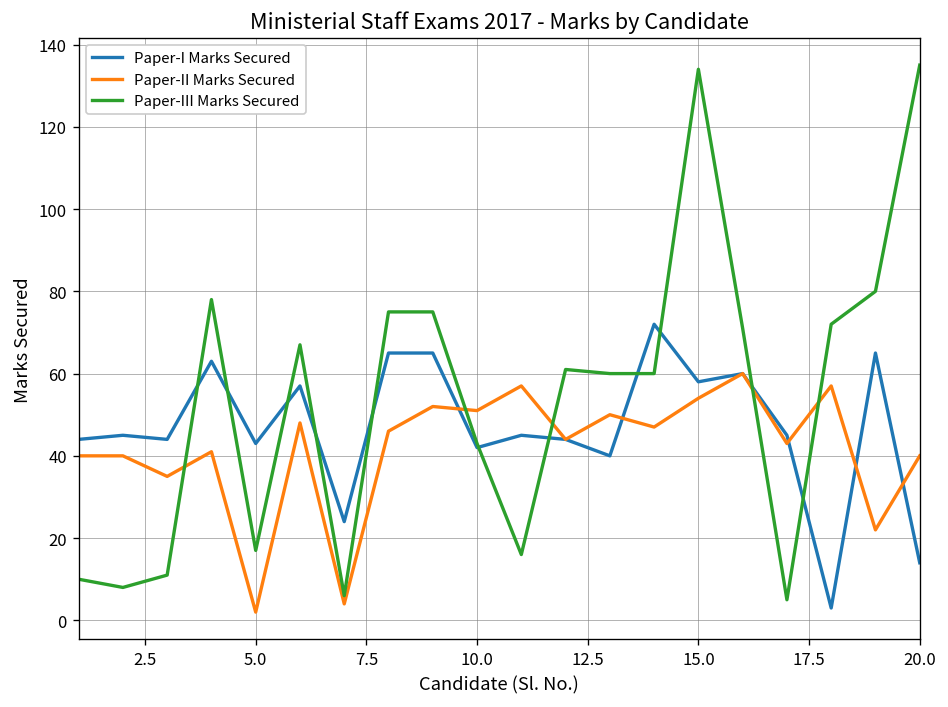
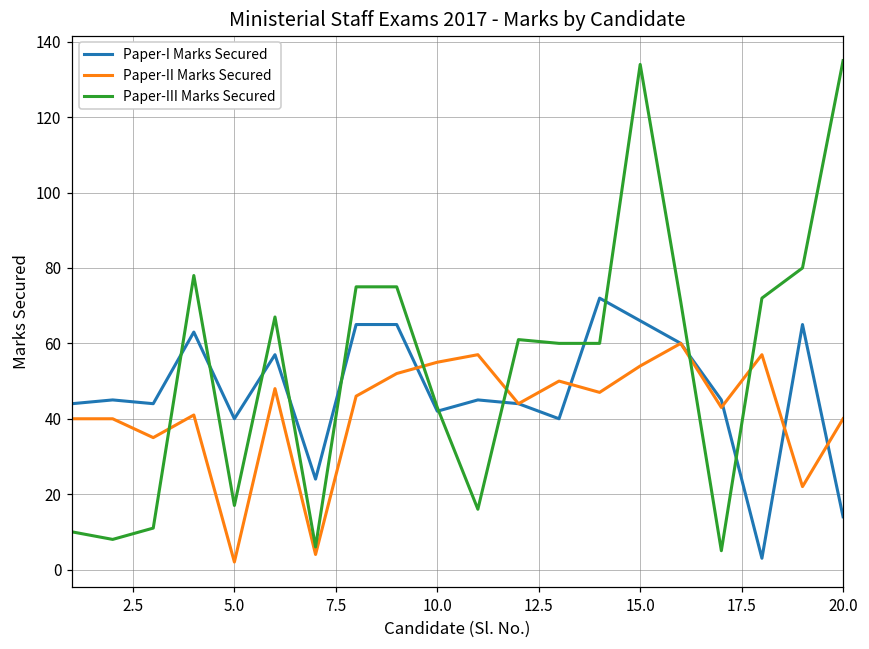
  {
    "Paper-I Marks Secured": {
-     "5.0": 43,
+     "5.0": 40,
      "10.0": 42,
-     "15.0": 58,
+     "15.0": 66,
      "20.0": 14
    },
    "Paper-II Marks Secured": {
      "5.0": 2,
-     "10.0": 51,
+     "10.0": 55,
      "15.0": 54,
      "20.0": 40
    },
    "Paper-III Marks Secured": {
      "5.0": 17,
      "10.0": 43,
      "15.0": 134,
      "20.0": 135
    }
  }
